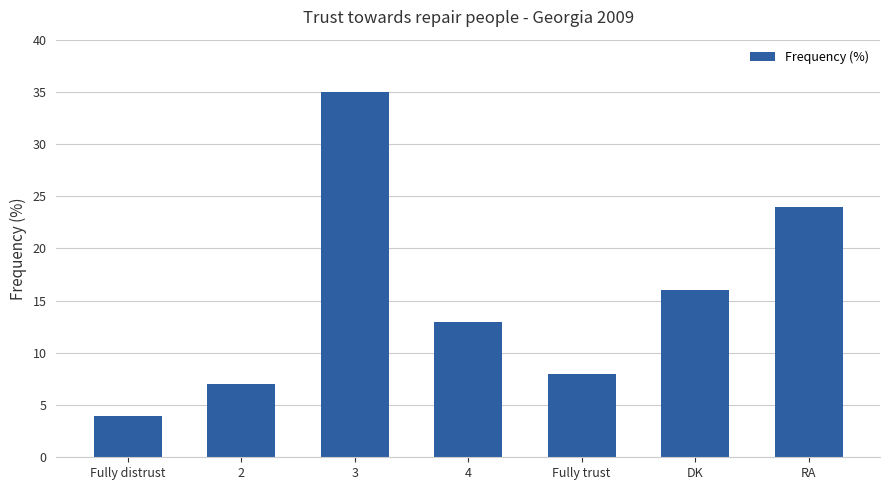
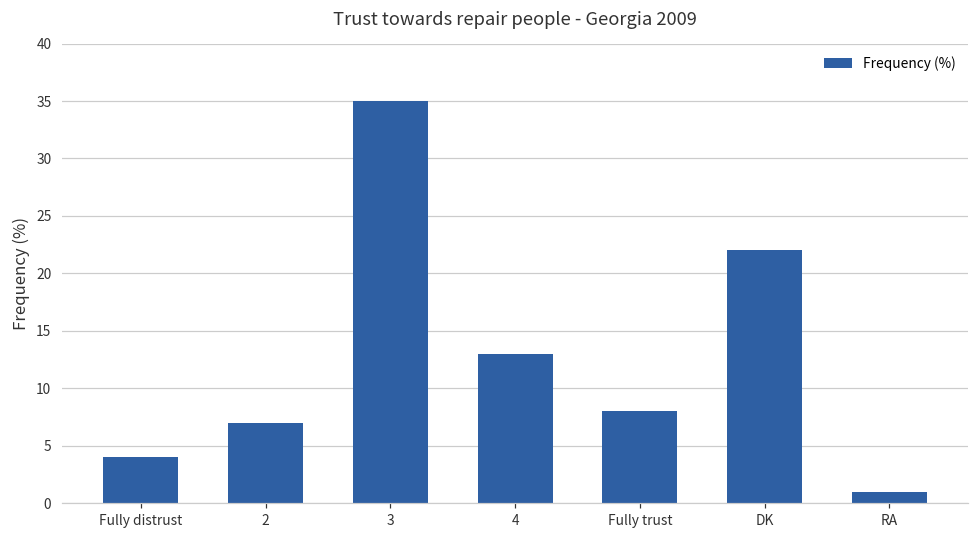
  {
    "Fully distrust": 4,
    "2": 7,
    "3": 35,
    "4": 13,
    "Fully trust": 8,
-   "DK": 16,
-   "RA": 24
+   "DK": 22,
+   "RA": 1
  }
